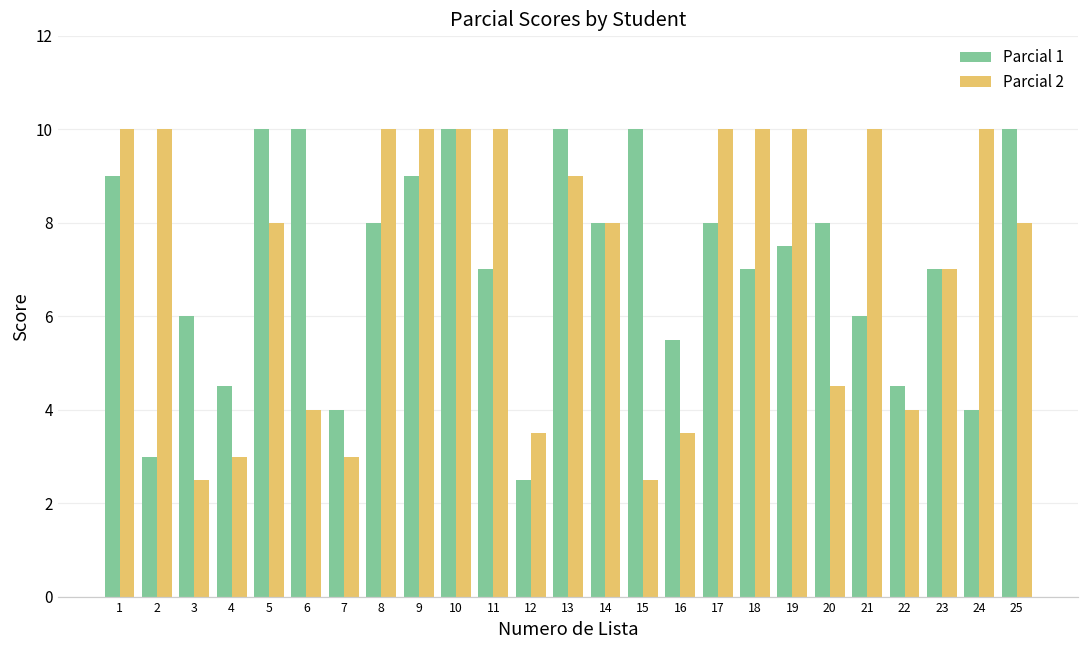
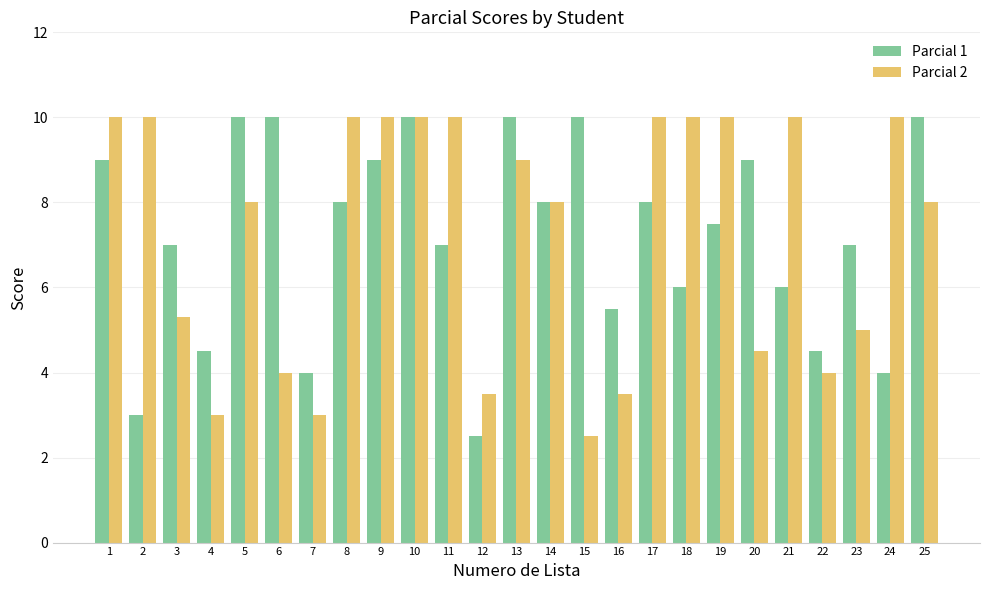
  {
    "Parcial 1": {
      "1": 9,
      "2": 3,
-     "3": 6,
+     "3": 7,
      "4": 4.5,
      "5": 10,
      "6": 10,
      "7": 4,
      "8": 8,
      "9": 9,
      "10": 10,
      "11": 7,
      "12": 2.5,
      "13": 10,
      "14": 8,
      "15": 10,
      "16": 5.5,
      "17": 8,
-     "18": 7,
+     "18": 6,
      "19": 7.5,
-     "20": 8,
+     "20": 9,
      "21": 6,
      "22": 4.5,
      "23": 7,
      "24": 4,
      "25": 10
    },
    "Parcial 2": {
      "1": 10.0,
      "2": 10.0,
-     "3": 2.5,
+     "3": 5.3,
      "4": 3.0,
      "5": 8.0,
      "6": 4.0,
      "7": 3.0,
      "8": 10.0,
      "9": 10.0,
      "10": 10.0,
      "11": 10.0,
      "12": 3.5,
      "13": 9.0,
      "14": 8.0,
      "15": 2.5,
      "16": 3.5,
      "17": 10.0,
      "18": 10.0,
      "19": 10.0,
      "20": 4.5,
      "21": 10.0,
      "22": 4.0,
-     "23": 7,
+     "23": 5,
      "24": 10.0,
      "25": 8.0
    }
  }
